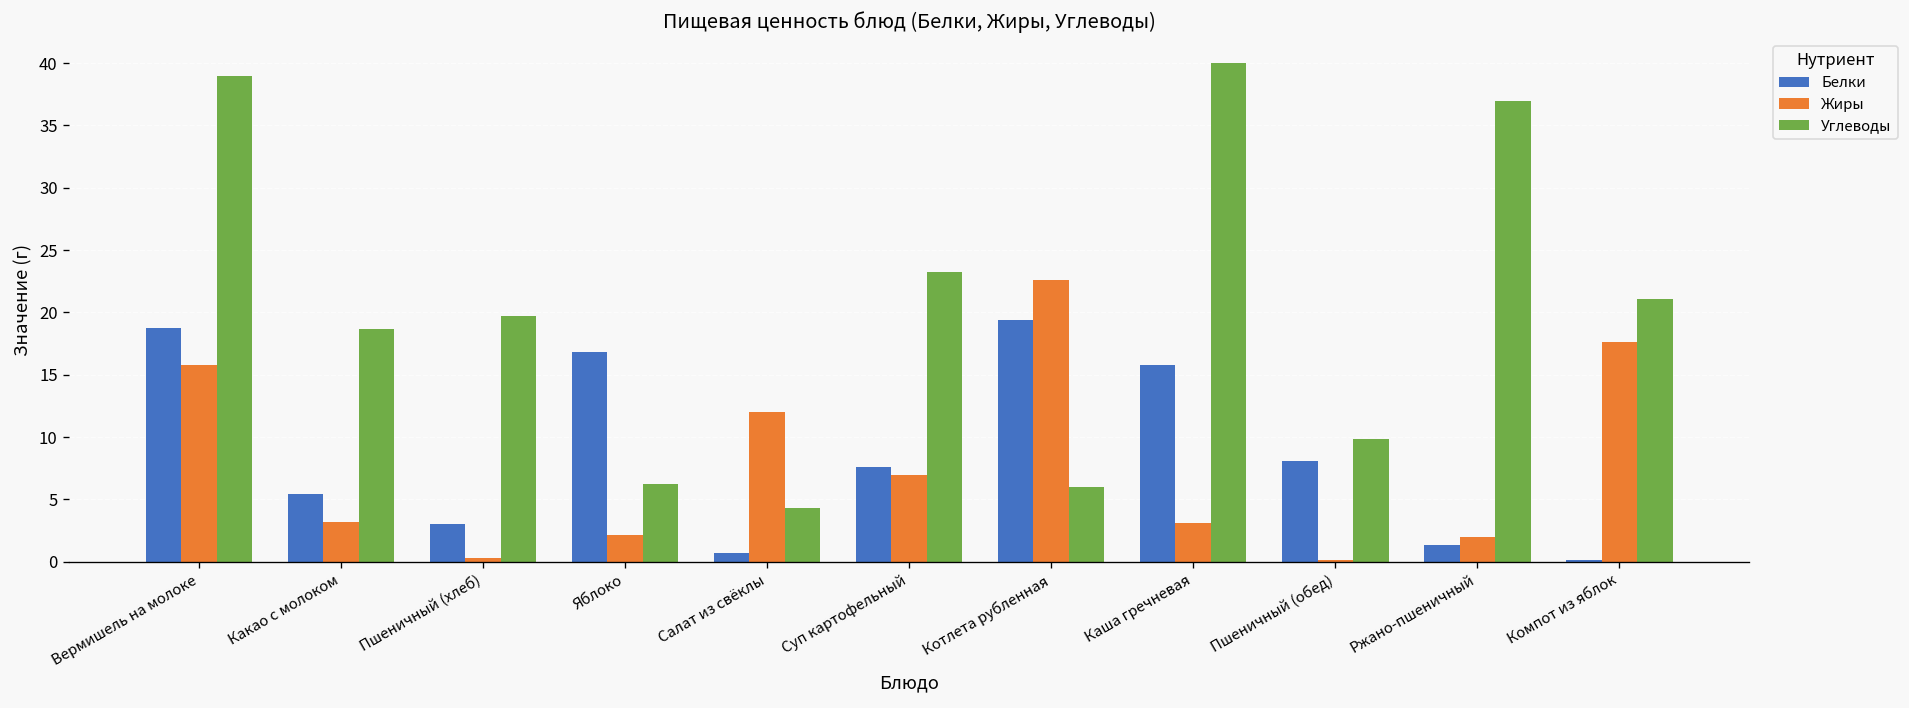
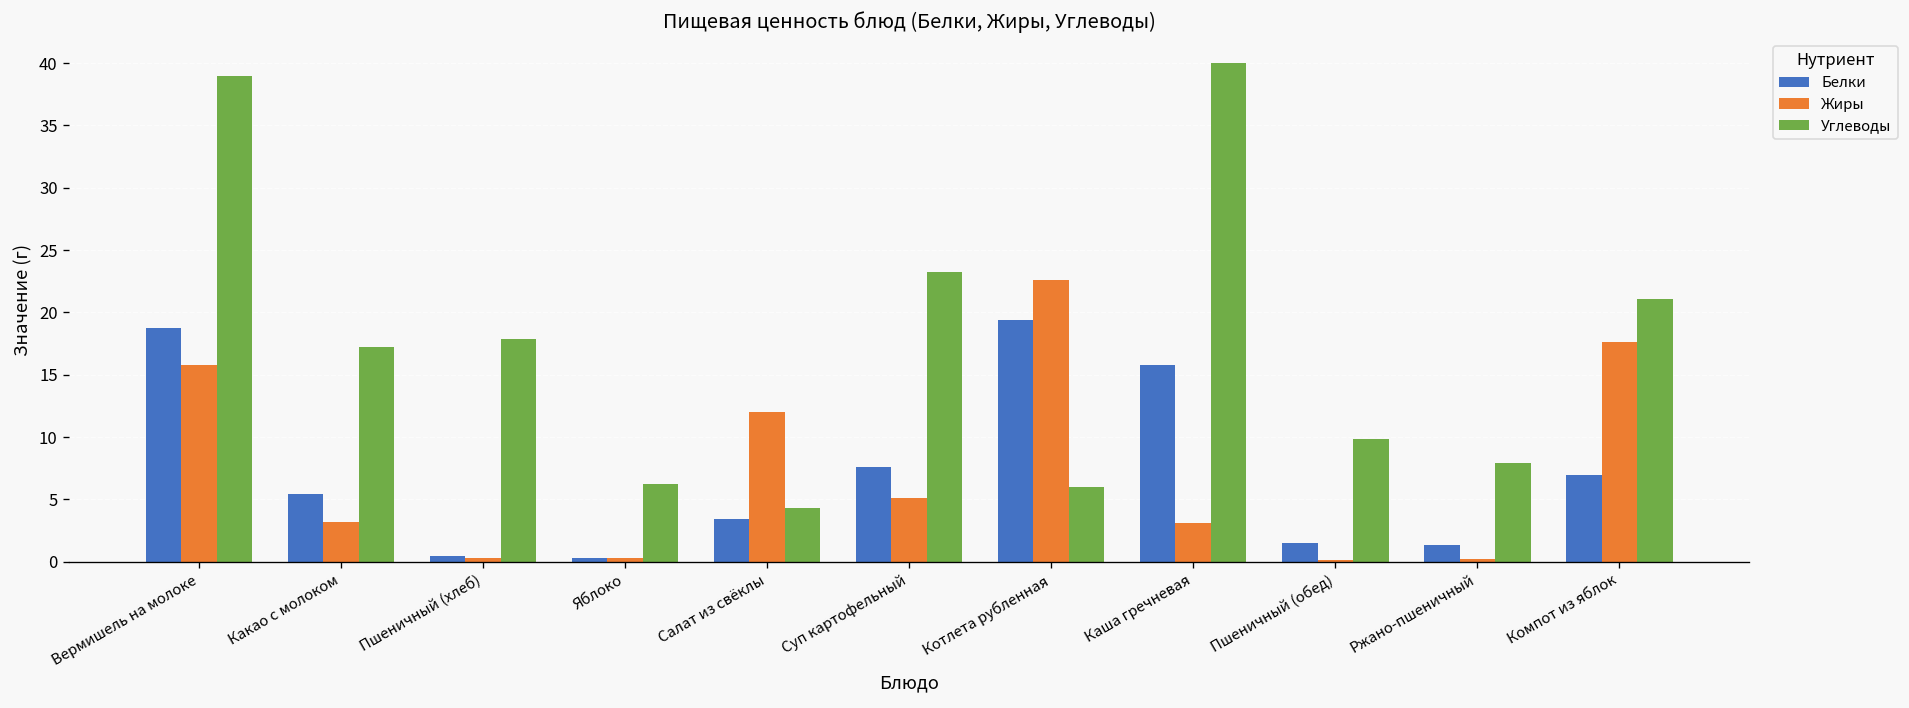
  {
    "Белки": {
      "Вермишель на молоке": 18.7,
      "Какао с молоком": 5.4,
-     "Пшеничный (хлеб)": 3.0,
-     "Яблоко": 16.8,
-     "Салат из свёклы": 0.7,
+     "Пшеничный (хлеб)": 0.5,
+     "Яблоко": 0.3,
+     "Салат из свёклы": 3.5,
      "Суп картофельный": 7.6,
      "Котлета рубленная": 19.4,
      "Каша гречневая": 15.8,
-     "Пшеничный (обед)": 8.1,
+     "Пшеничный (обед)": 1.5,
      "Ржано-пшеничный": 1.3,
-     "Компот из яблок": 0.2
+     "Компот из яблок": 6.9
    },
    "Жиры": {
      "Вермишель на молоке": 15.8,
      "Какао с молоком": 3.2,
      "Пшеничный (хлеб)": 0.3,
-     "Яблоко": 2.1,
+     "Яблоко": 0.3,
      "Салат из свёклы": 12.0,
-     "Суп картофельный": 7.0,
+     "Суп картофельный": 5.1,
      "Котлета рубленная": 22.6,
      "Каша гречневая": 3.1,
-     "Ржано-пшеничный": 2.0,
+     "Ржано-пшеничный": 0.2,
      "Компот из яблок": 17.6
    },
    "Углеводы": {
      "Вермишель на молоке": 38.9,
-     "Какао с молоком": 18.7,
-     "Пшеничный (хлеб)": 19.7,
+     "Какао с молоком": 17.3,
+     "Пшеничный (хлеб)": 17.8,
      "Яблоко": 6.3,
      "Салат из свёклы": 4.3,
      "Суп картофельный": 23.3,
      "Котлета рубленная": 6.0,
      "Каша гречневая": 40.0,
      "Пшеничный (обед)": 9.8,
-     "Ржано-пшеничный": 37.0,
+     "Ржано-пшеничный": 7.9,
      "Компот из яблок": 21.1
    }
  }
